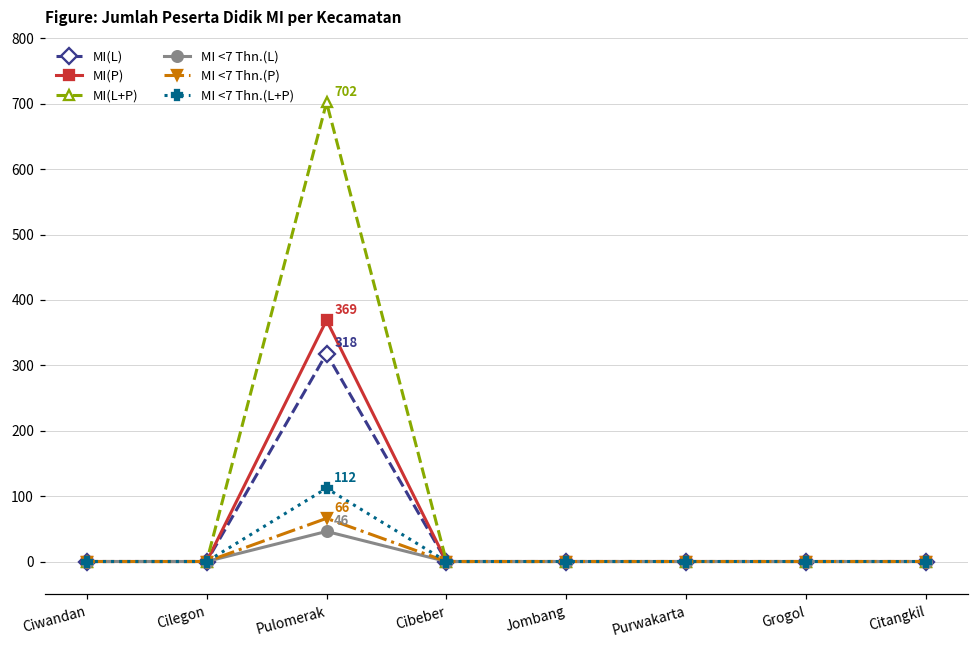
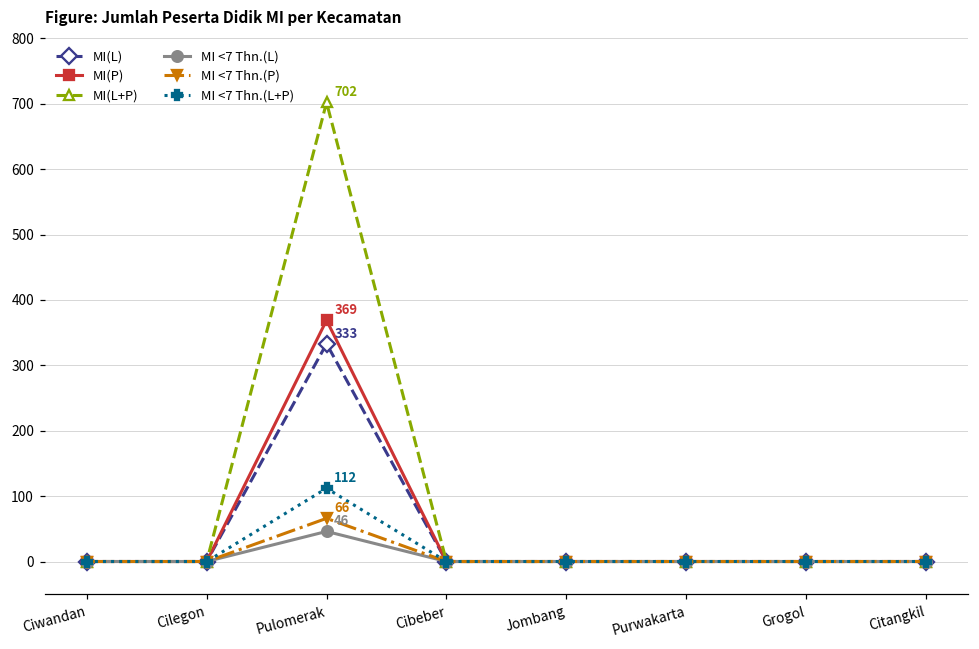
  {
    "MI(L)": {
-     "Pulomerak": 318
+     "Pulomerak": 333
    },
    "MI(P)": {
      "Pulomerak": 369
    },
    "MI(L+P)": {
      "Pulomerak": 702
    },
    "MI <7 Thn.(L)": {
      "Pulomerak": 46
    },
    "MI <7 Thn.(P)": {
      "Pulomerak": 66
    },
    "MI <7 Thn.(L+P)": {
      "Pulomerak": 112
    }
  }
